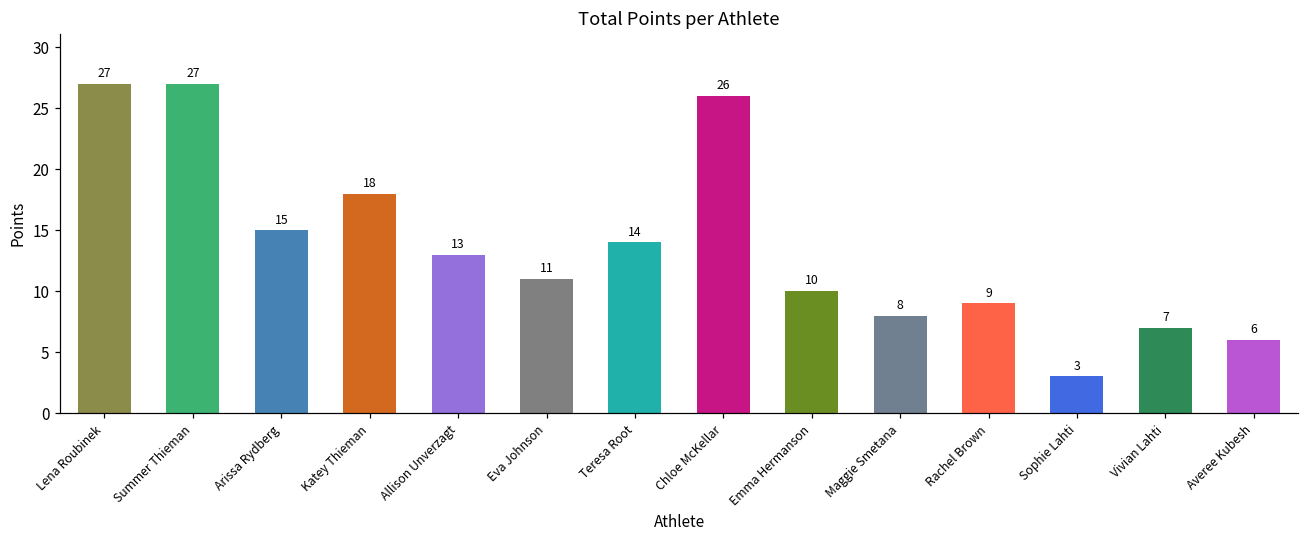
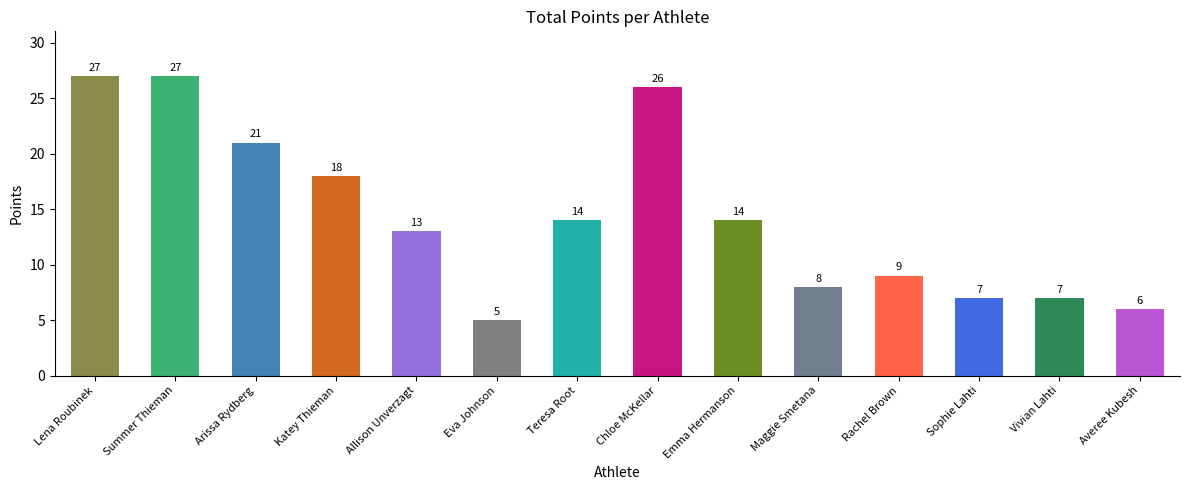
  {
    "Lena Roubinek": 27,
    "Summer Thieman": 27,
-   "Arissa Rydberg": 15,
+   "Arissa Rydberg": 21,
    "Katey Thieman": 18,
    "Allison Unverzagt": 13,
-   "Eva Johnson": 11,
+   "Eva Johnson": 5,
    "Teresa Root": 14,
    "Chloe McKellar": 26,
-   "Emma Hermanson": 10,
+   "Emma Hermanson": 14,
    "Maggie Smetana": 8,
    "Rachel Brown": 9,
-   "Sophie Lahti": 3,
+   "Sophie Lahti": 7,
    "Vivian Lahti": 7,
    "Averee Kubesh": 6
  }
